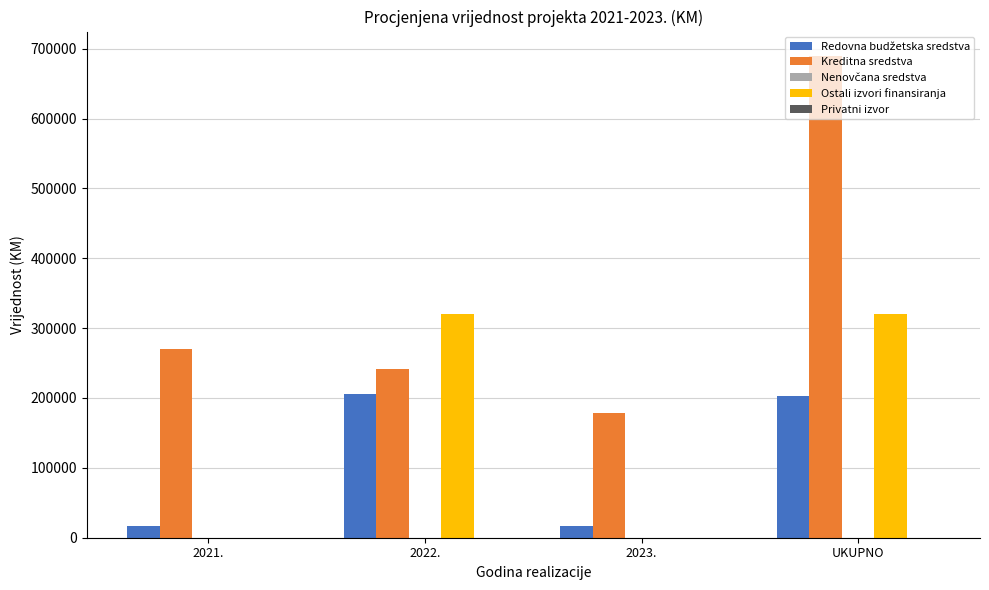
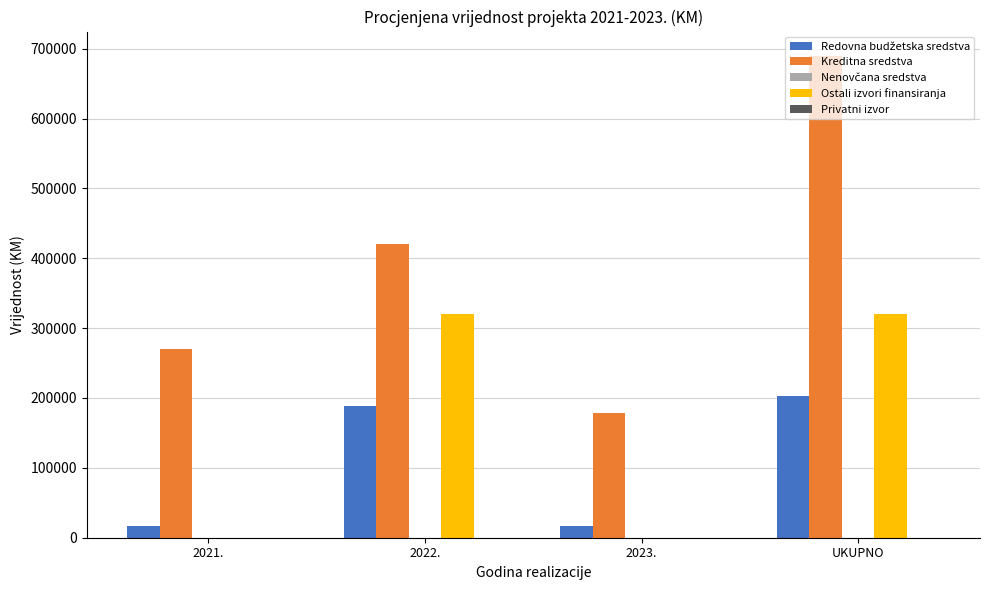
  {
    "Redovna budžetska sredstva": {
      "2021.": 20000,
-     "2022.": 210000,
+     "2022.": 190000,
      "2023.": 20000,
      "UKUPNO": 200000
    },
    "Kreditna sredstva": {
      "2021.": 270000,
-     "2022.": 240000,
+     "2022.": 420000,
      "2023.": 180000
    },
    "Nenovčana sredstva": {
      "2021.": 0,
      "2022.": 0,
      "2023.": 0,
      "UKUPNO": 0
    },
    "Ostali izvori finansiranja": {
      "2021.": 0,
      "2022.": 320000,
      "2023.": 0,
      "UKUPNO": 320000
    },
    "Privatni izvor": {
      "2021.": 0,
      "2022.": 0,
      "2023.": 0,
      "UKUPNO": 0
    }
  }
